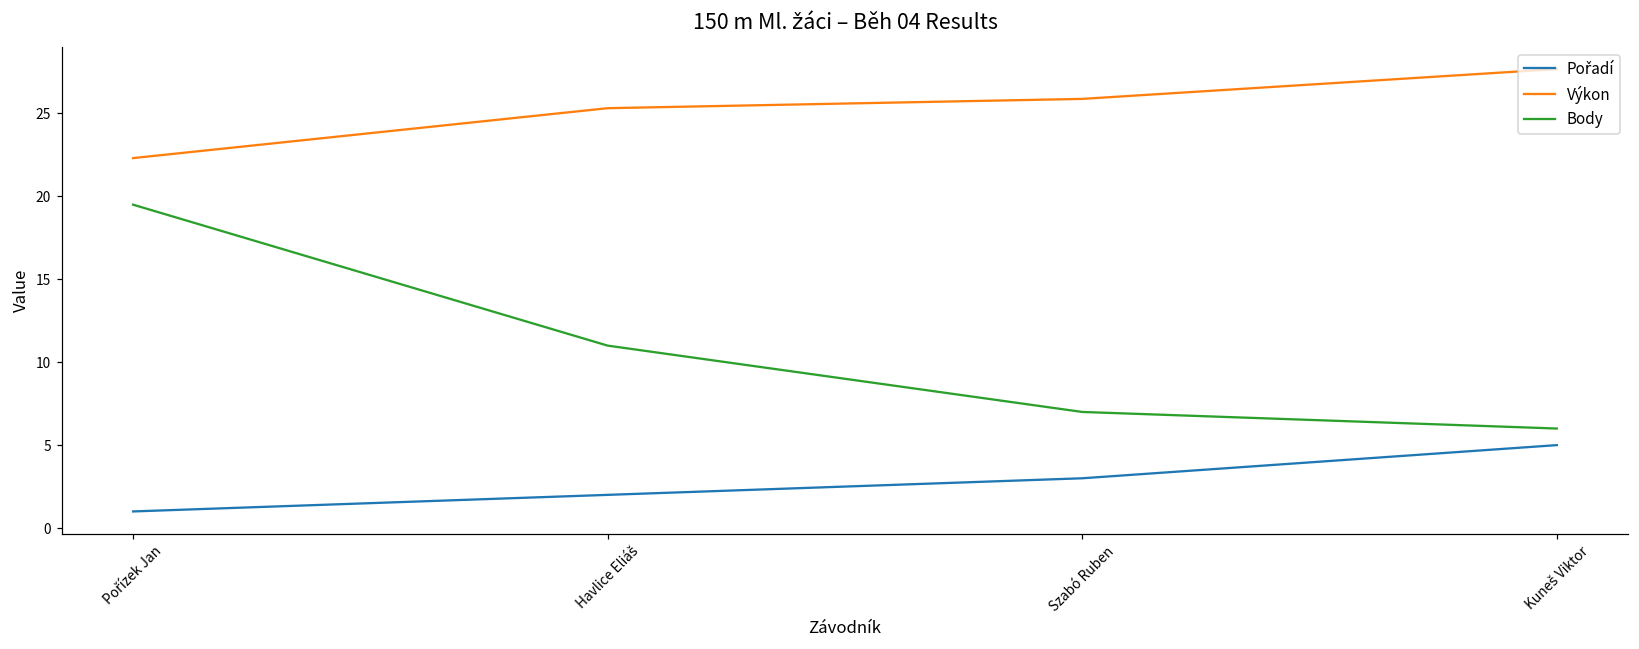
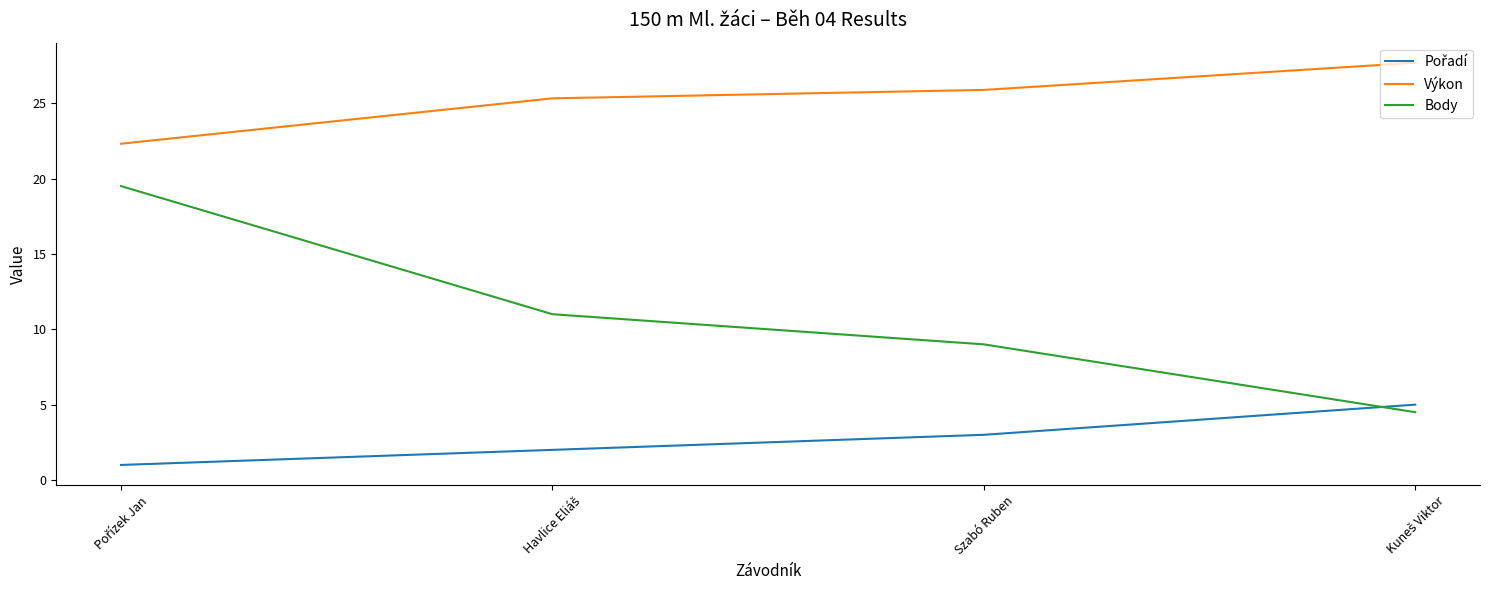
  {
    "Pořadí": {
      "Pořízek Jan": 1.0,
      "Havlice Eliáš": 2.0,
      "Szabó Ruben": 3.0,
      "Kuneš Viktor": 5.0
    },
    "Výkon": {
      "Pořízek Jan": 22.3,
      "Havlice Eliáš": 25.3,
      "Szabó Ruben": 25.9
    },
    "Body": {
      "Pořízek Jan": 19.5,
      "Havlice Eliáš": 11.0,
-     "Szabó Ruben": 7,
-     "Kuneš Viktor": 6.0
+     "Szabó Ruben": 9,
+     "Kuneš Viktor": 4.5
    }
  }
